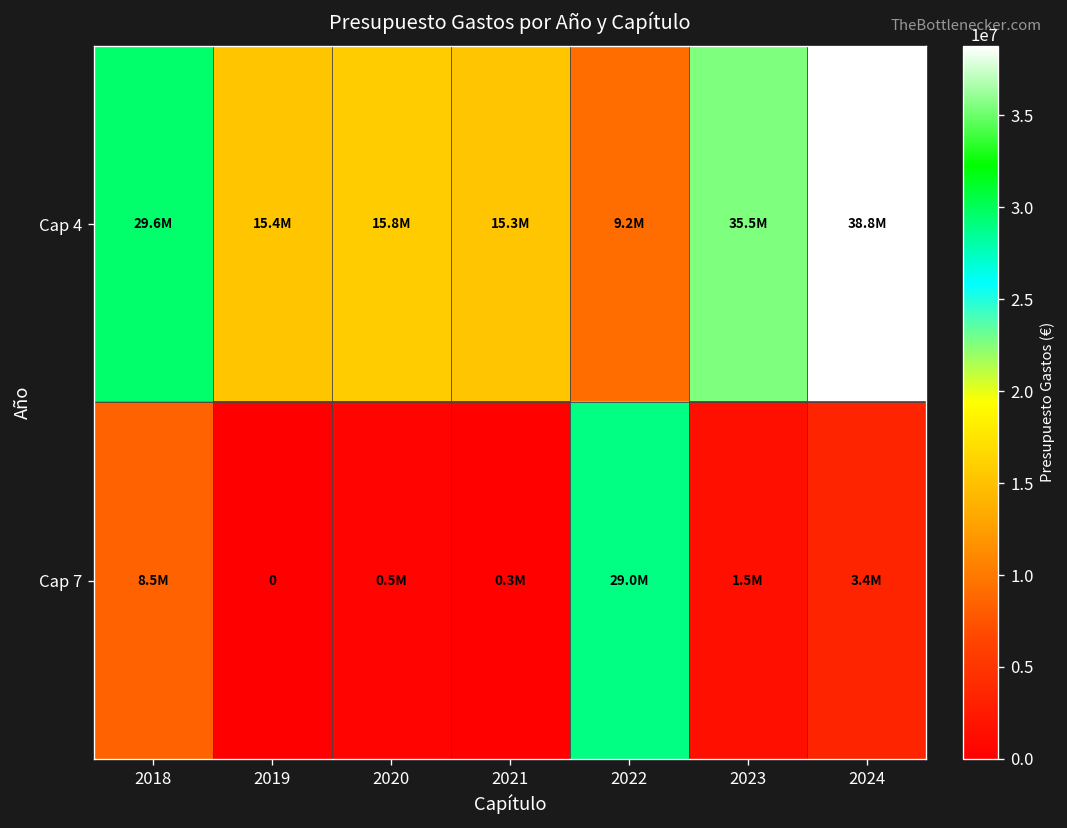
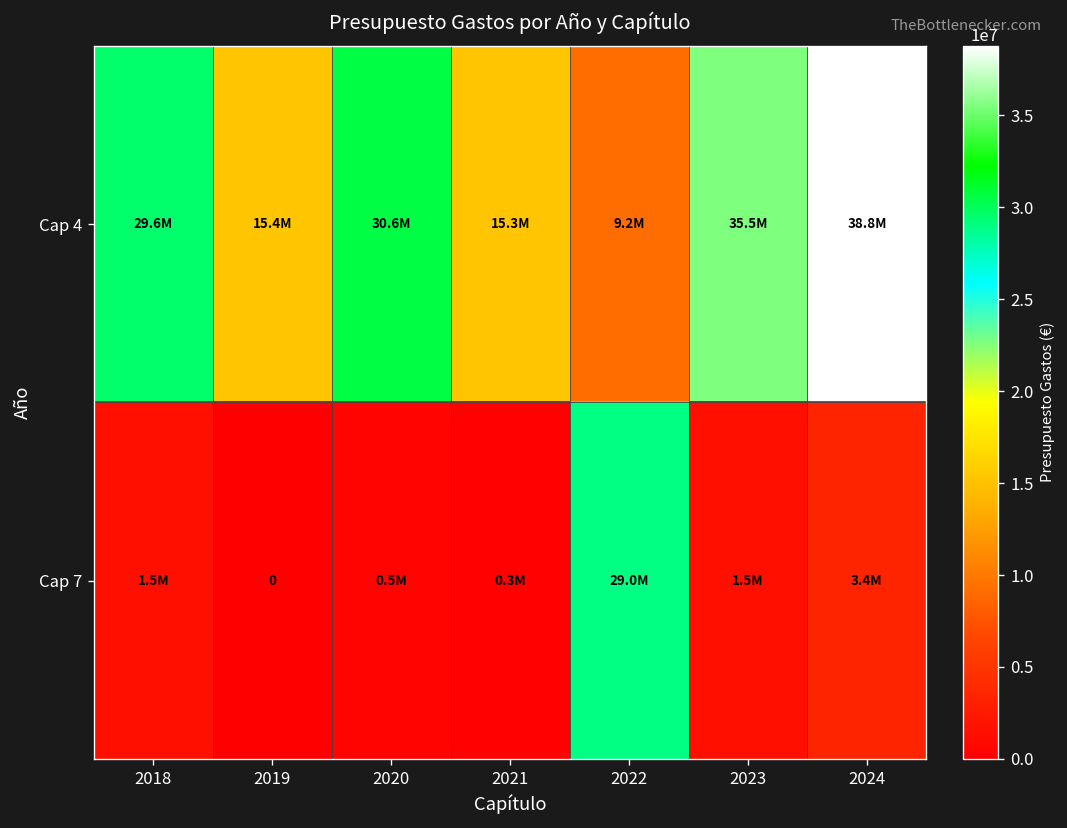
  {
    "Cap 4": {
      "2018": "29.6M",
      "2019": "15.4M",
-     "2020": "15.8M",
+     "2020": "30.6M",
      "2021": "15.3M",
      "2022": "9.2M",
      "2023": "35.5M",
      "2024": "38.8M"
    },
    "Cap 7": {
-     "2018": "8.5M",
+     "2018": "1.5M",
      "2019": "0",
      "2020": "0.5M",
      "2021": "0.3M",
      "2022": "29.0M",
      "2023": "1.5M",
      "2024": "3.4M"
    }
  }
